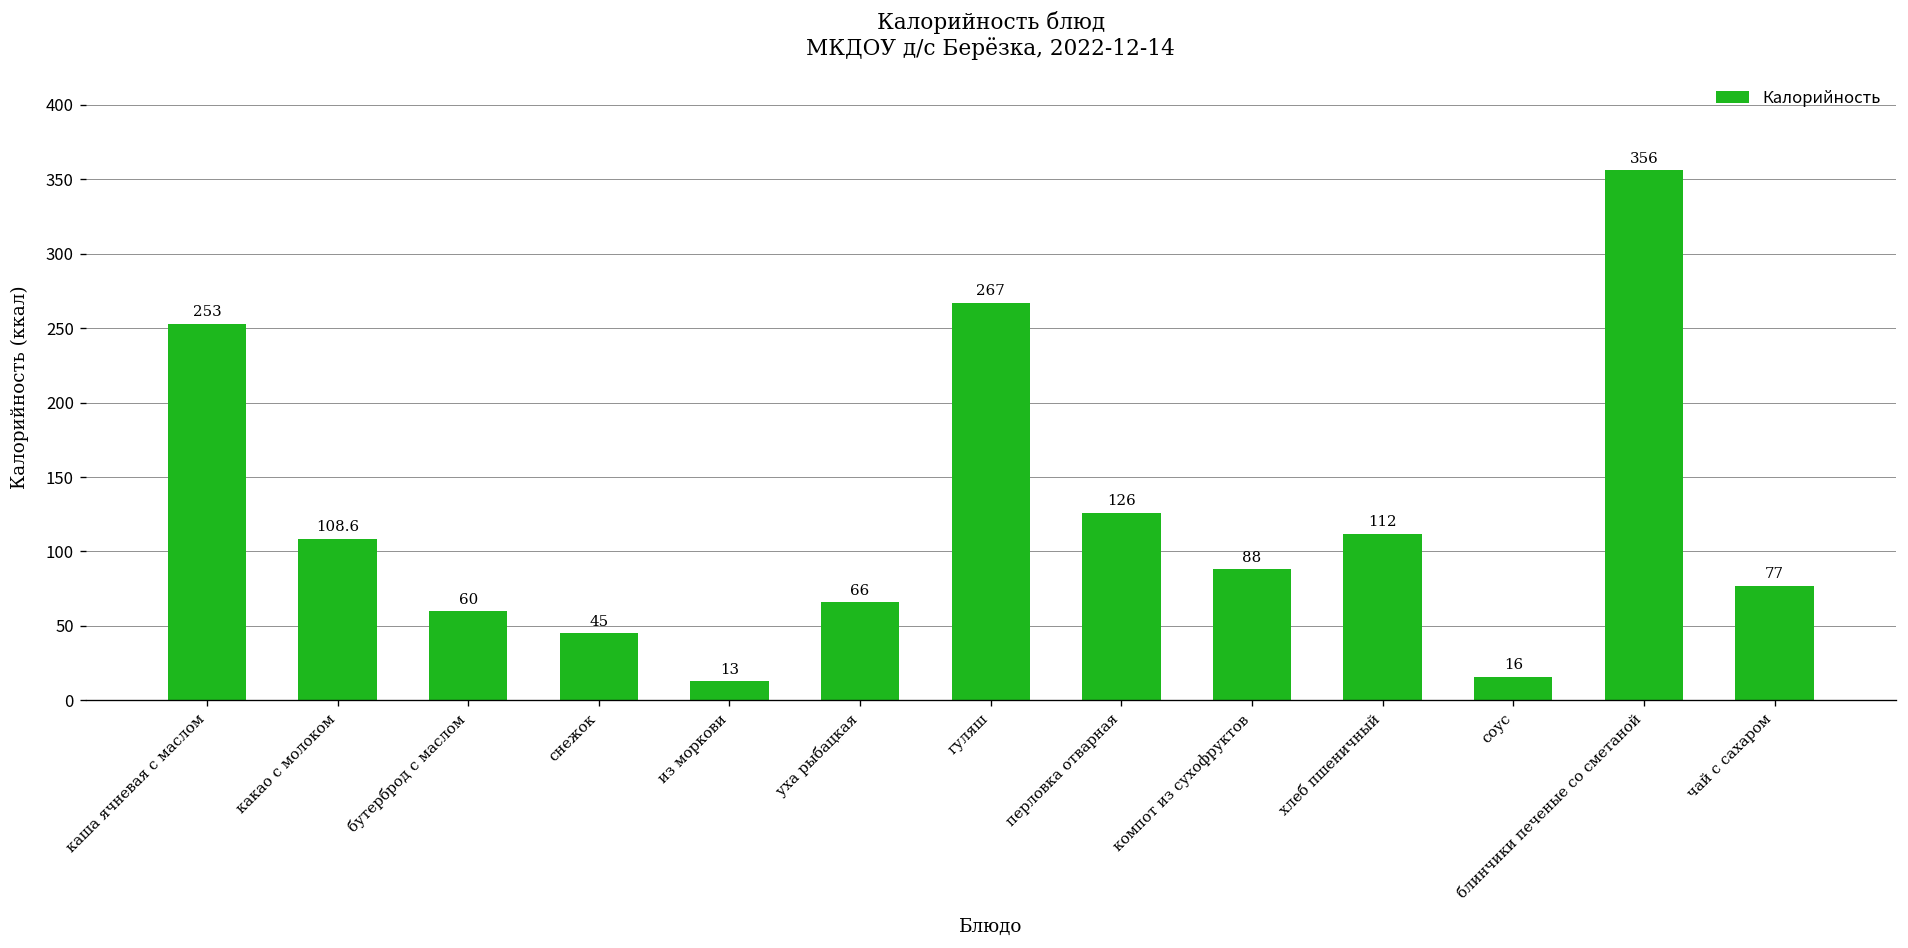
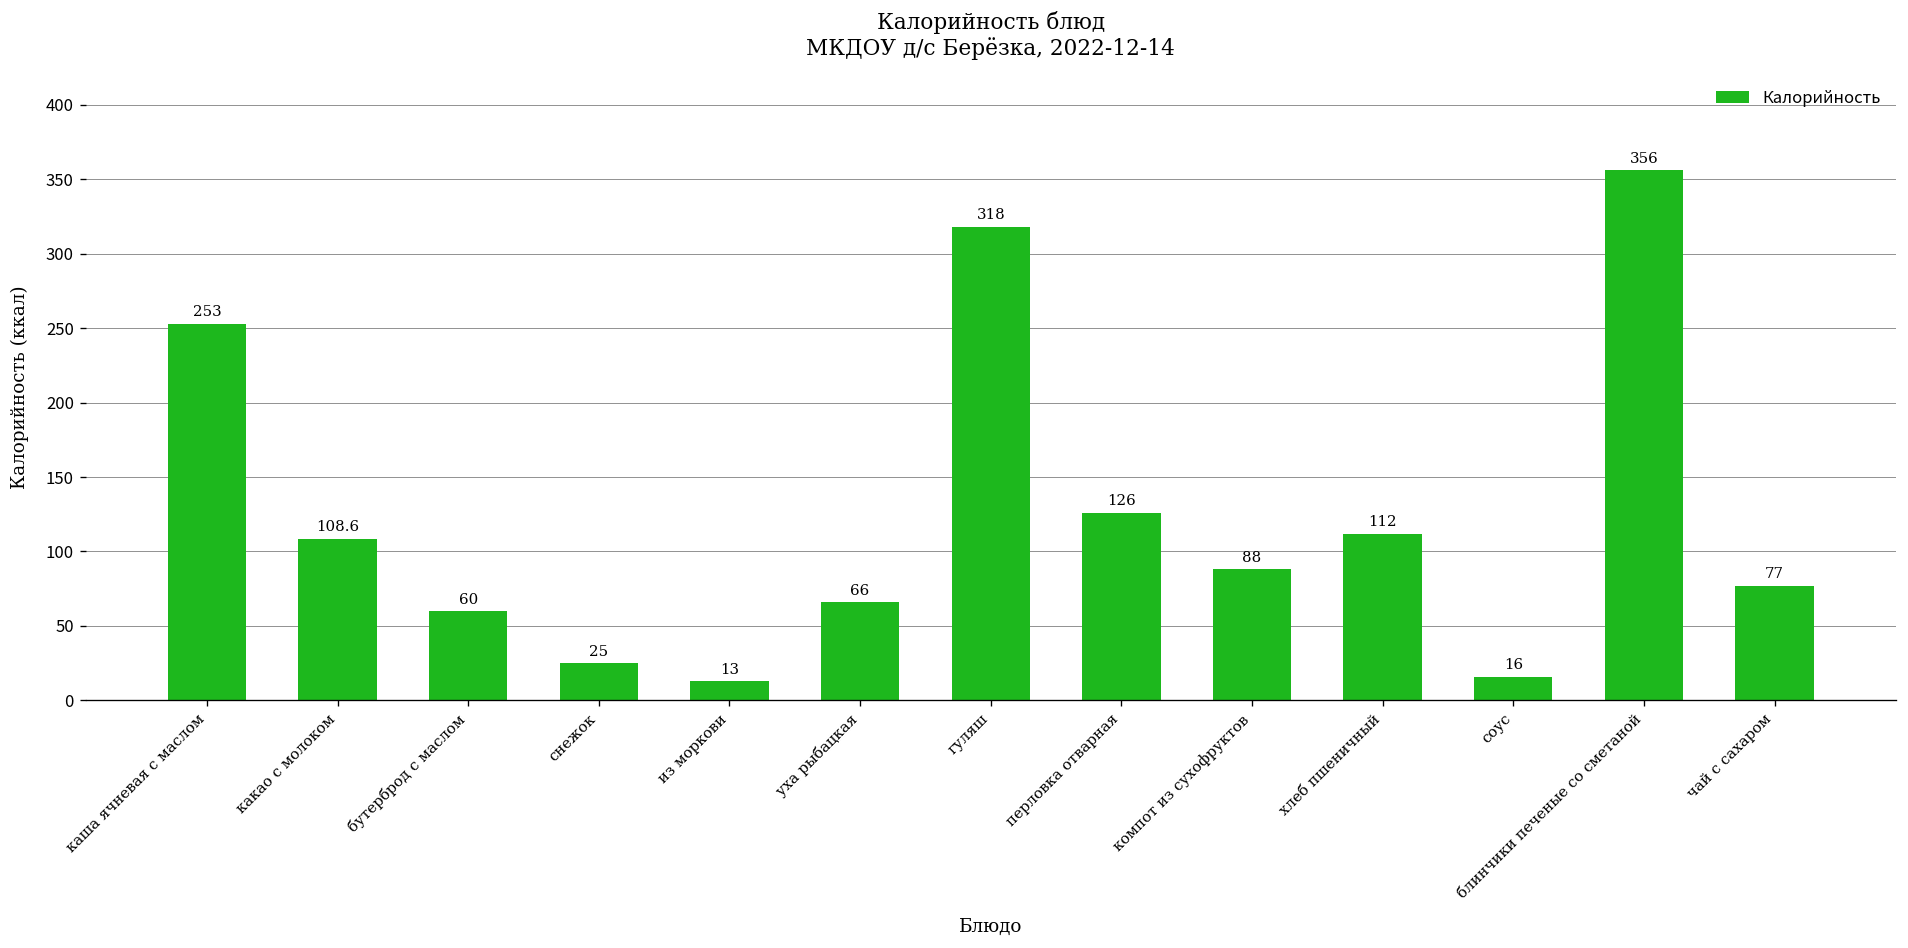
  {
    "каша ячневая с маслом": 253,
    "какао с молоком": 108.6,
    "бутерброд с маслом": 60,
-   "снежок": 45,
+   "снежок": 25,
    "из моркови": 13,
    "уха рыбацкая": 66,
-   "гуляш": 267,
+   "гуляш": 318,
    "перловка отварная": 126,
    "компот из сухофруктов": 88,
    "хлеб пшеничный": 112,
    "соус": 16,
    "блинчики печеные со сметаной": 356,
    "чай с сахаром": 77
  }
